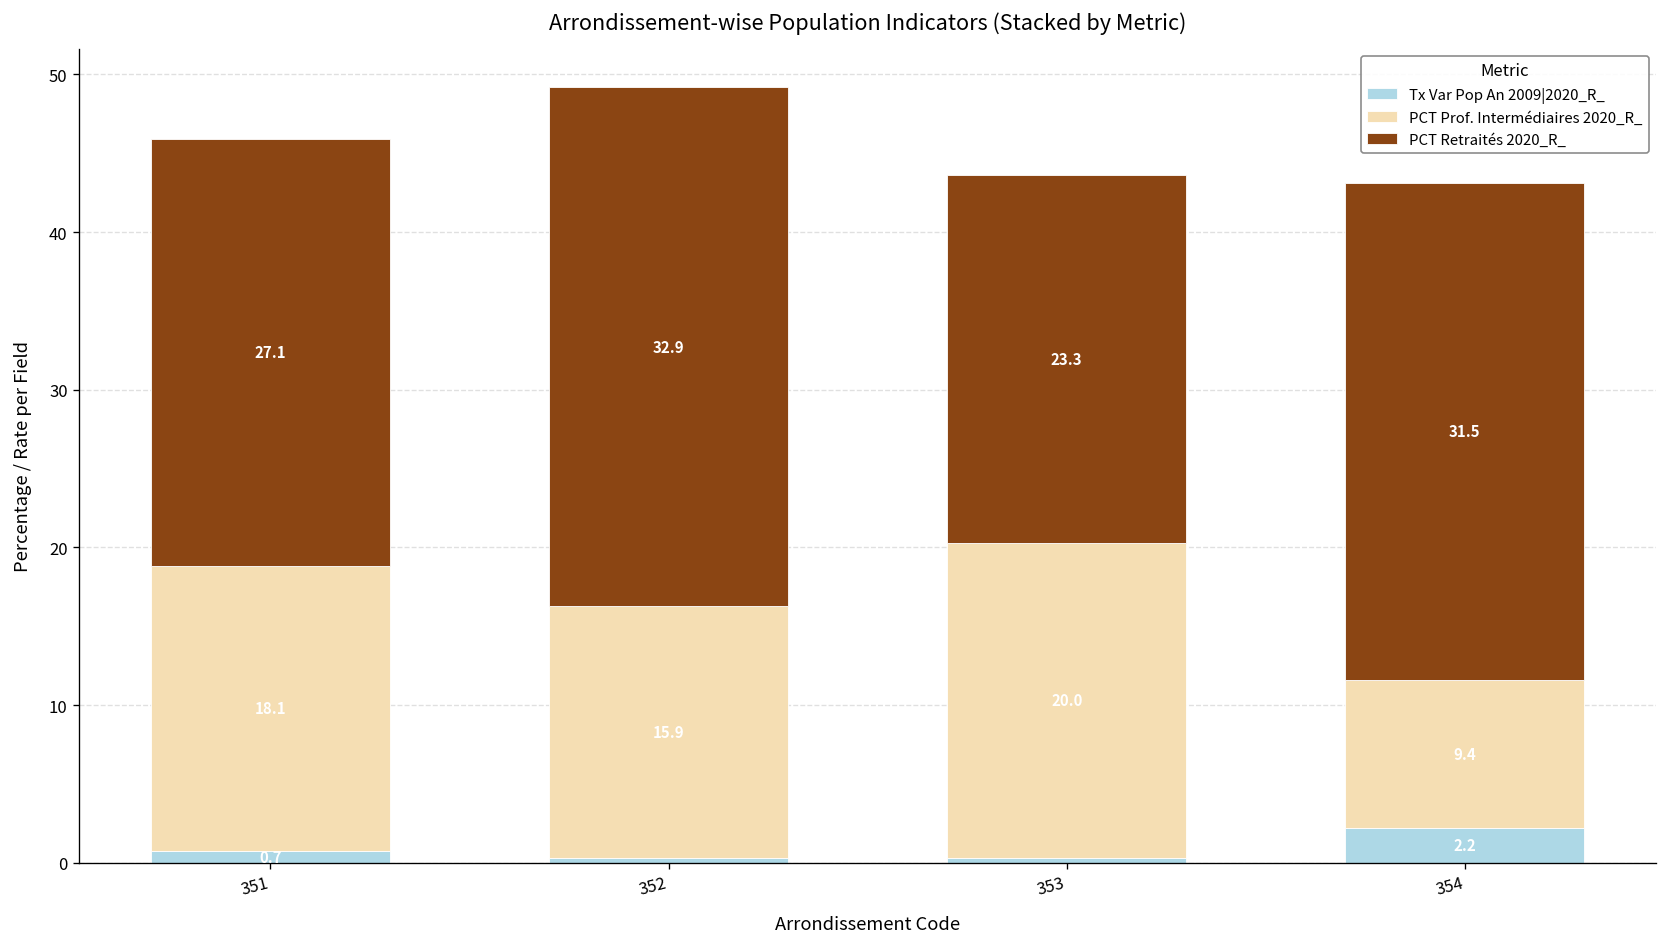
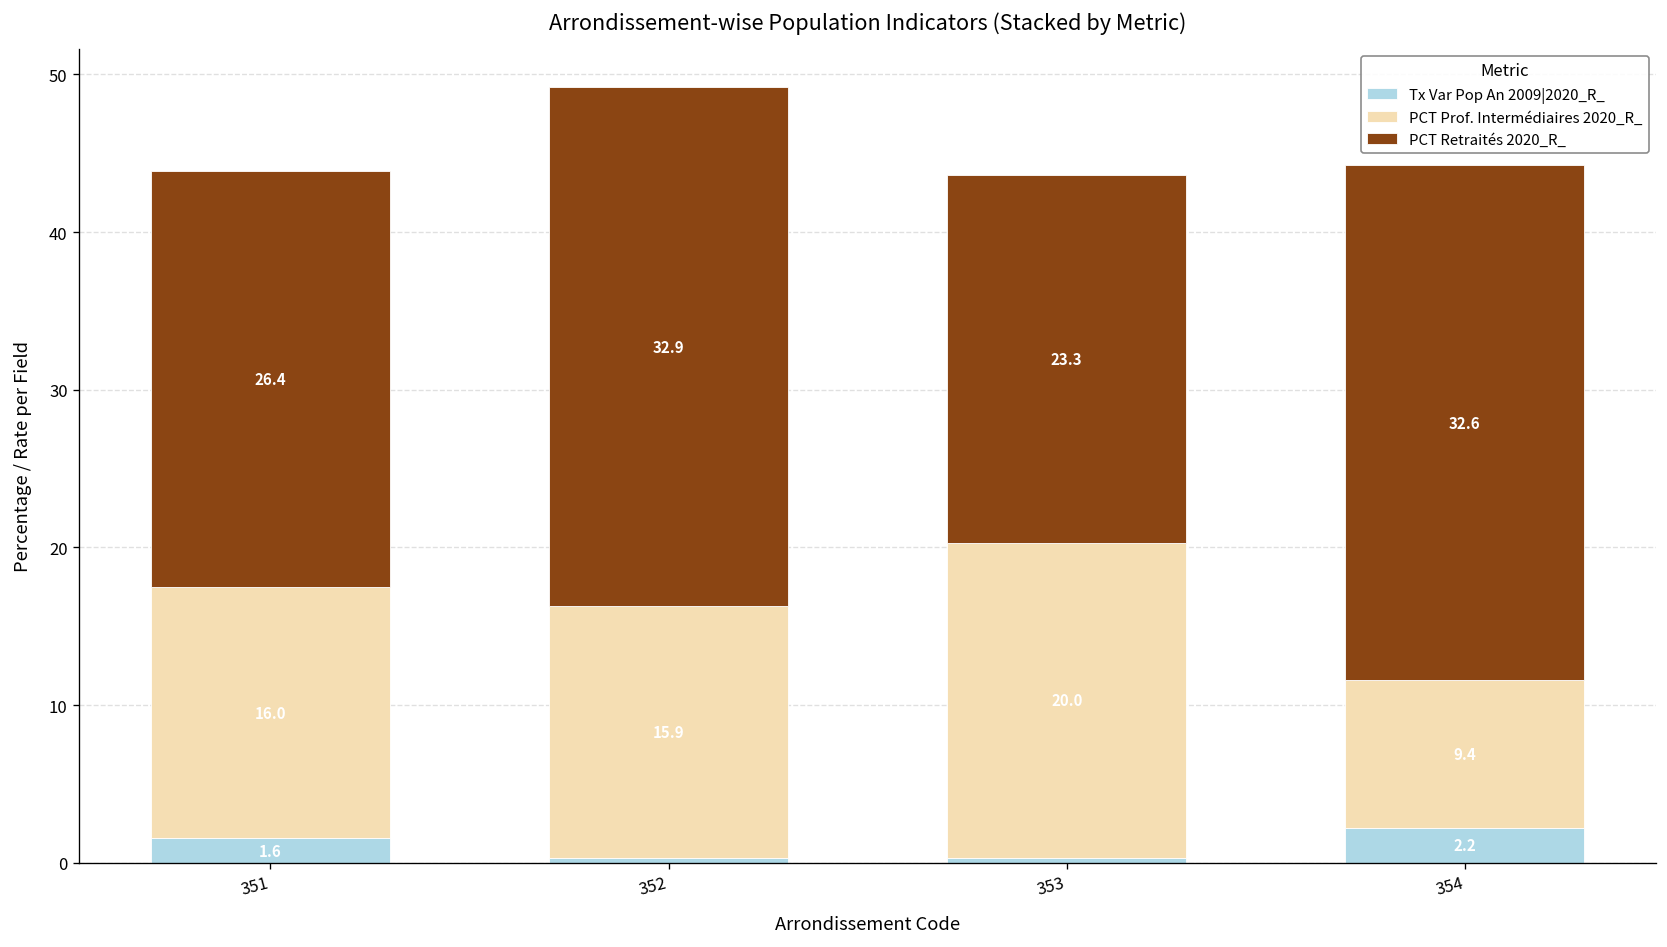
  {
    "Tx Var Pop An 2009|2020_R_": {
-     "351": 0.7,
+     "351": 1.6,
      "354": 2.2
    },
    "PCT Prof. Intermédiaires 2020_R_": {
-     "351": 18.1,
+     "351": 16.0,
      "352": 15.9,
      "353": 20.0,
      "354": 9.4
    },
    "PCT Retraités 2020_R_": {
-     "351": 27.1,
+     "351": 26.4,
      "352": 32.9,
      "353": 23.3,
-     "354": 31.5
+     "354": 32.6
    }
  }
